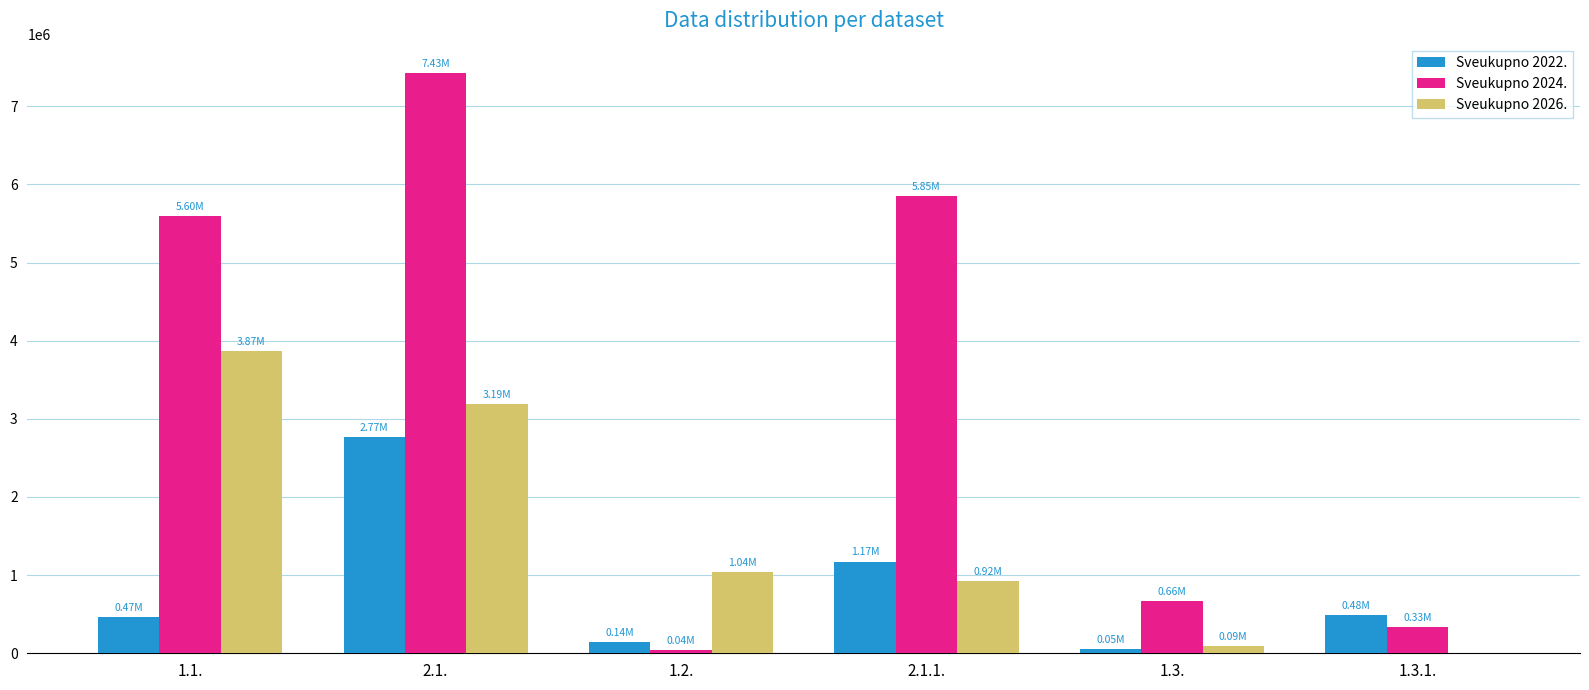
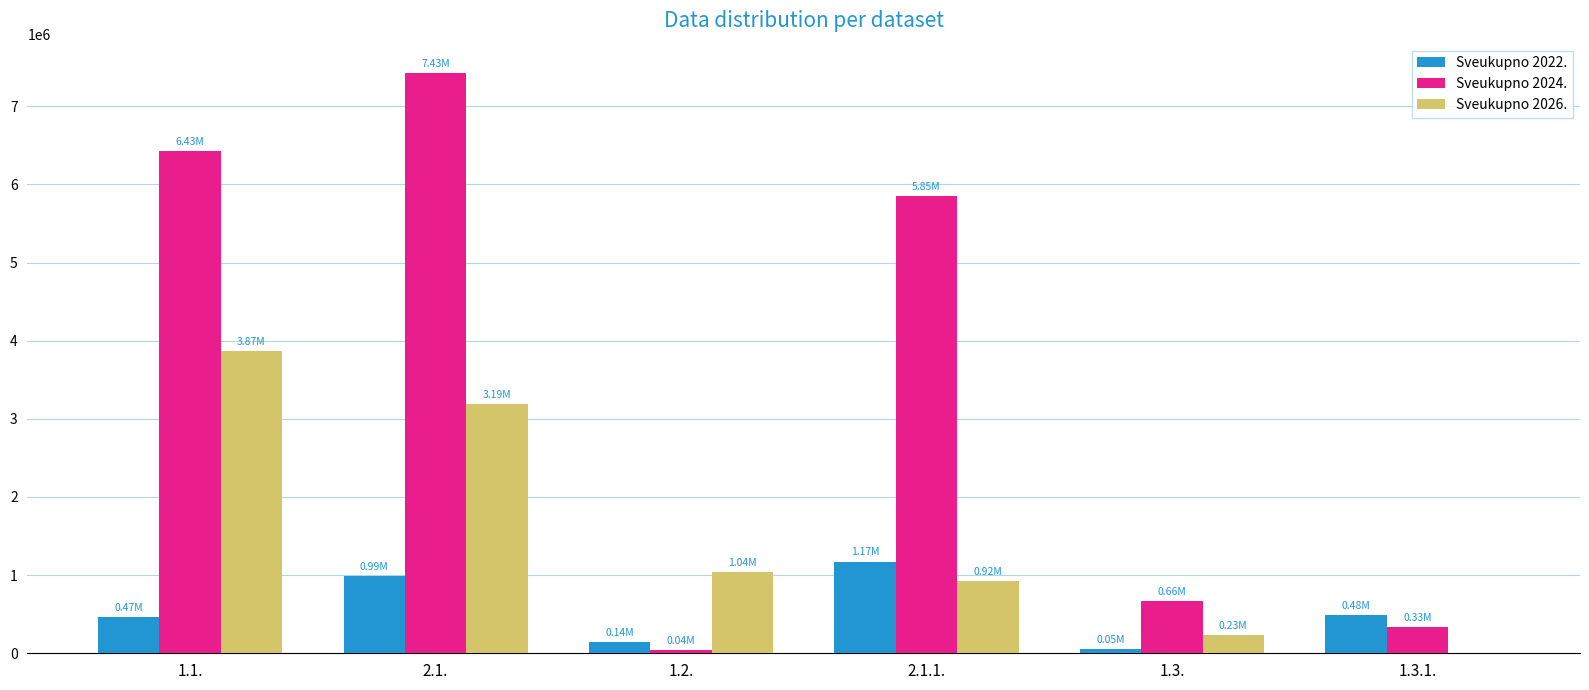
  {
    "Sveukupno 2022.": {
      "1.1.": "0.47M",
-     "2.1.": "2.77M",
+     "2.1.": "0.99M",
      "1.2.": "0.14M",
      "2.1.1.": "1.17M",
      "1.3.": "0.05M",
      "1.3.1.": "0.48M"
    },
    "Sveukupno 2024.": {
-     "1.1.": "5.60M",
+     "1.1.": "6.43M",
      "2.1.": "7.43M",
      "1.2.": "0.04M",
      "2.1.1.": "5.85M",
      "1.3.": "0.66M",
      "1.3.1.": "0.33M"
    },
    "Sveukupno 2026.": {
      "1.1.": "3.87M",
      "2.1.": "3.19M",
      "1.2.": "1.04M",
      "2.1.1.": "0.92M",
-     "1.3.": "0.09M"
+     "1.3.": "0.23M"
    }
  }
